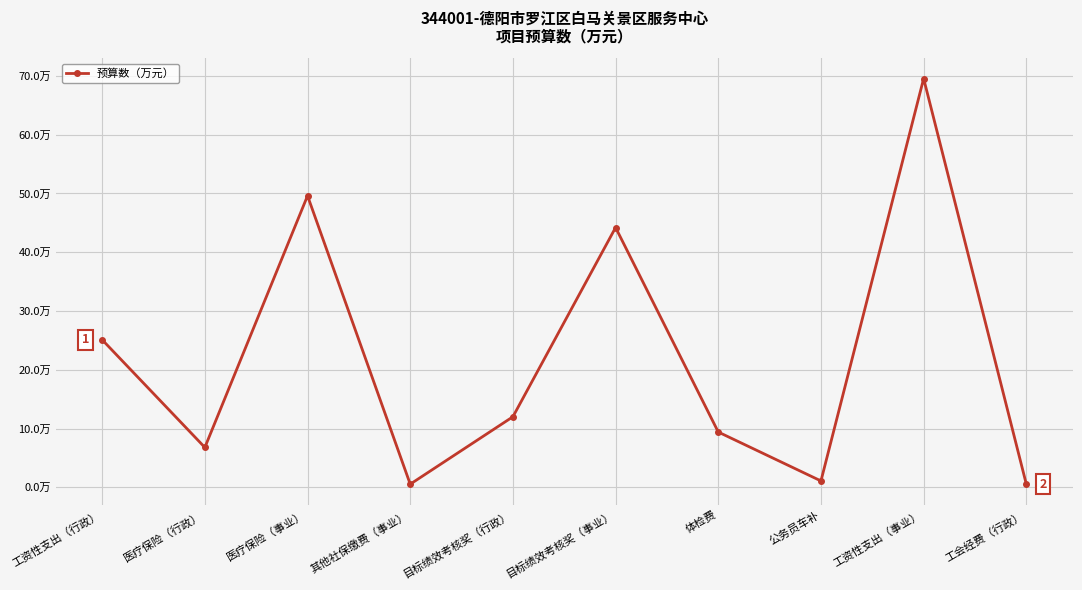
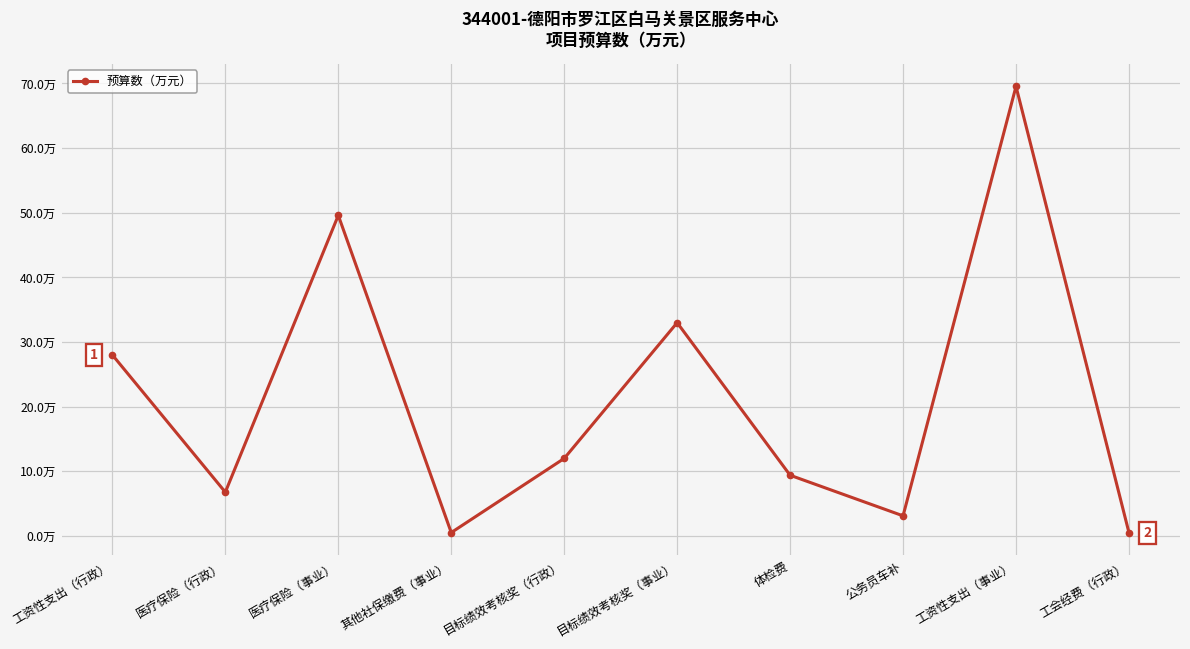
  {
-   "工资性支出（行政）": "25万",
+   "工资性支出（行政）": "28万",
    "医疗保险（行政）": "7万",
    "医疗保险（事业）": "50万",
    "其他社保缴费（事业）": "1万",
    "目标绩效考核奖（行政）": "12万",
-   "目标绩效考核奖（事业）": "44万",
+   "目标绩效考核奖（事业）": "33万",
    "体检费": "9万",
-   "公务员车补": "1万",
+   "公务员车补": "3万",
    "工资性支出（事业）": "70万"
  }
